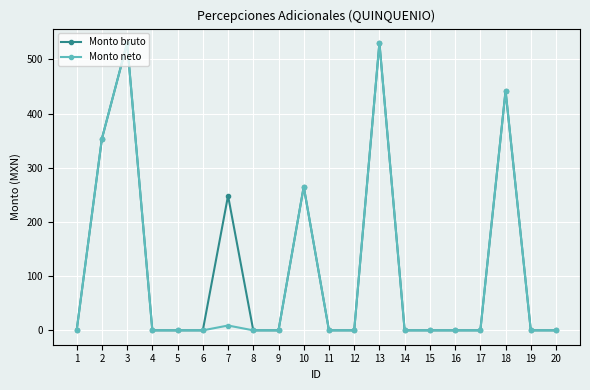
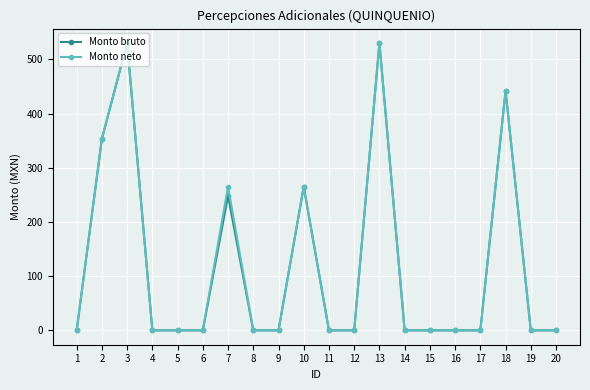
  {
    "Monto bruto": {
      "7": 250
    },
    "Monto neto": {
-     "7": 10
+     "7": 270
    }
  }
